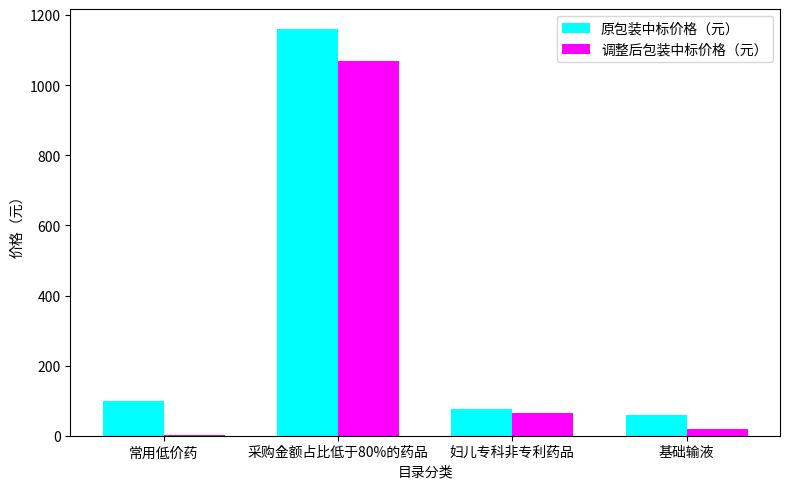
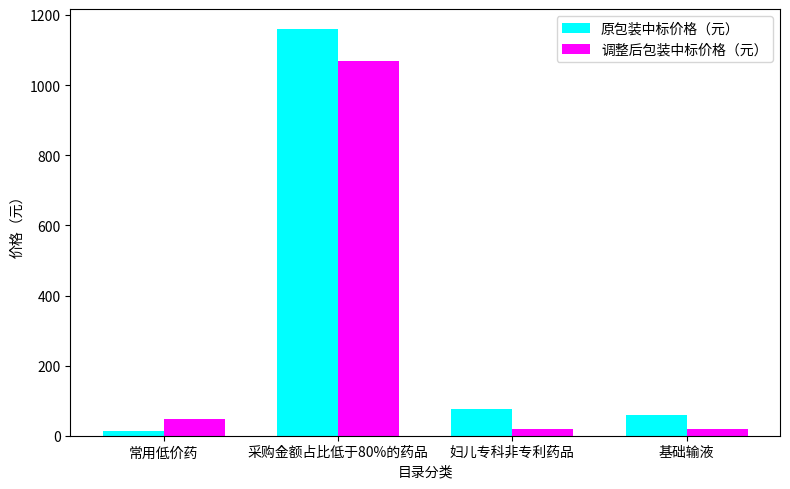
  {
    "原包装中标价格（元）": {
-     "常用低价药": 100,
+     "常用低价药": 10,
      "采购金额占比低于80%的药品": 1160,
      "妇儿专科非专利药品": 80,
      "基础输液": 60
    },
    "调整后包装中标价格（元）": {
-     "常用低价药": 0,
+     "常用低价药": 50,
      "采购金额占比低于80%的药品": 1070,
-     "妇儿专科非专利药品": 60,
+     "妇儿专科非专利药品": 20,
      "基础输液": 20
    }
  }
